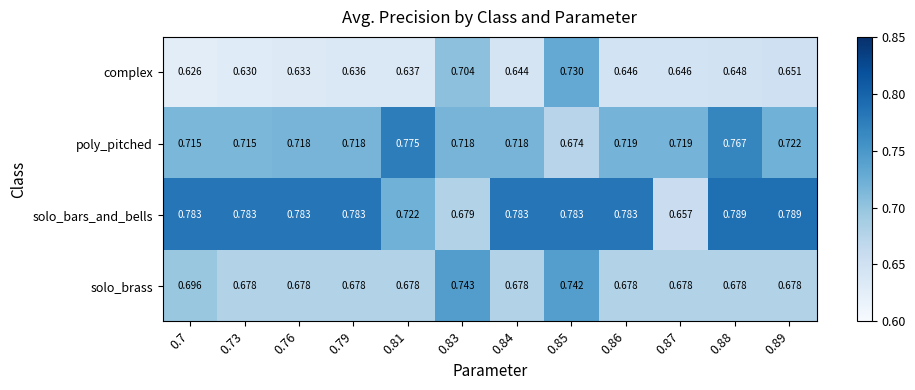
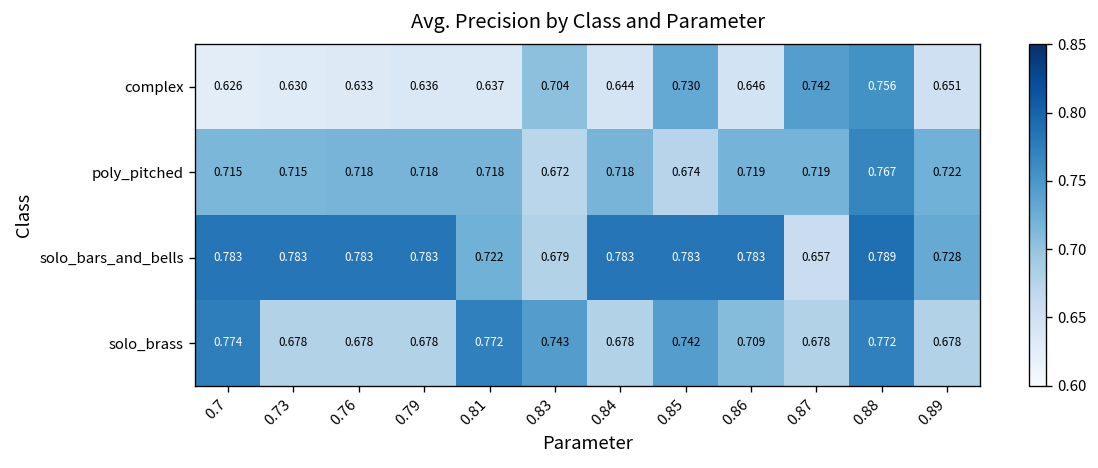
  {
    "complex": {
      "0.7": 0.626,
      "0.73": 0.630,
      "0.76": 0.633,
      "0.79": 0.636,
      "0.81": 0.637,
      "0.83": 0.704,
      "0.84": 0.644,
      "0.85": 0.730,
      "0.86": 0.646,
-     "0.87": 0.646,
-     "0.88": 0.648,
+     "0.87": 0.742,
+     "0.88": 0.756,
      "0.89": 0.651
    },
    "poly_pitched": {
      "0.7": 0.715,
      "0.73": 0.715,
      "0.76": 0.718,
      "0.79": 0.718,
-     "0.81": 0.775,
-     "0.83": 0.718,
+     "0.81": 0.718,
+     "0.83": 0.672,
      "0.84": 0.718,
      "0.85": 0.674,
      "0.86": 0.719,
      "0.87": 0.719,
      "0.88": 0.767,
      "0.89": 0.722
    },
    "solo_bars_and_bells": {
      "0.7": 0.783,
      "0.73": 0.783,
      "0.76": 0.783,
      "0.79": 0.783,
      "0.81": 0.722,
      "0.83": 0.679,
      "0.84": 0.783,
      "0.85": 0.783,
      "0.86": 0.783,
      "0.87": 0.657,
      "0.88": 0.789,
-     "0.89": 0.789
+     "0.89": 0.728
    },
    "solo_brass": {
-     "0.7": 0.696,
+     "0.7": 0.774,
      "0.73": 0.678,
      "0.76": 0.678,
      "0.79": 0.678,
-     "0.81": 0.678,
+     "0.81": 0.772,
      "0.83": 0.743,
      "0.84": 0.678,
      "0.85": 0.742,
-     "0.86": 0.678,
+     "0.86": 0.709,
      "0.87": 0.678,
-     "0.88": 0.678,
+     "0.88": 0.772,
      "0.89": 0.678
    }
  }
